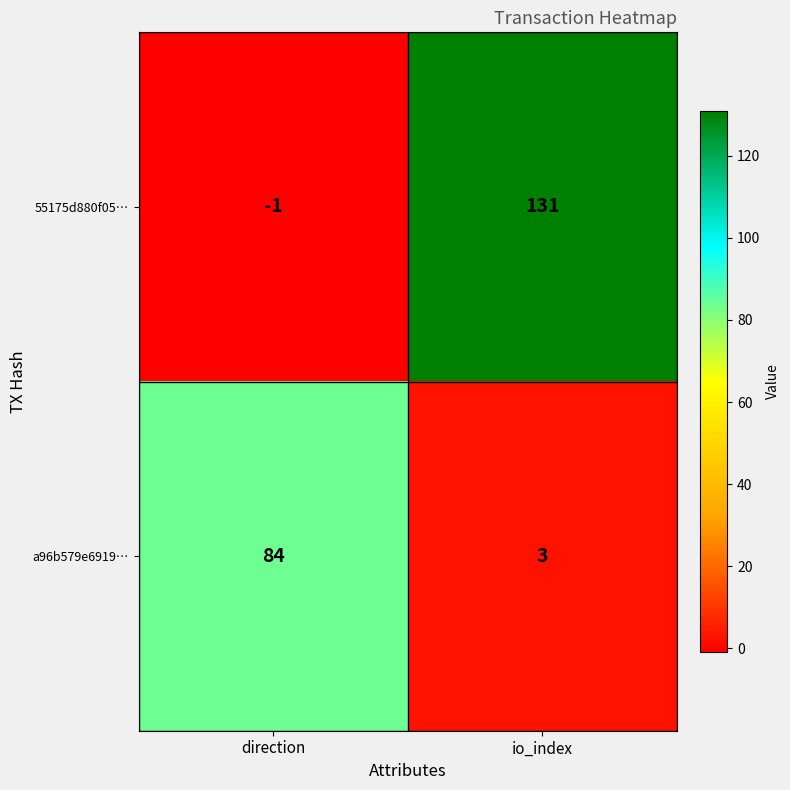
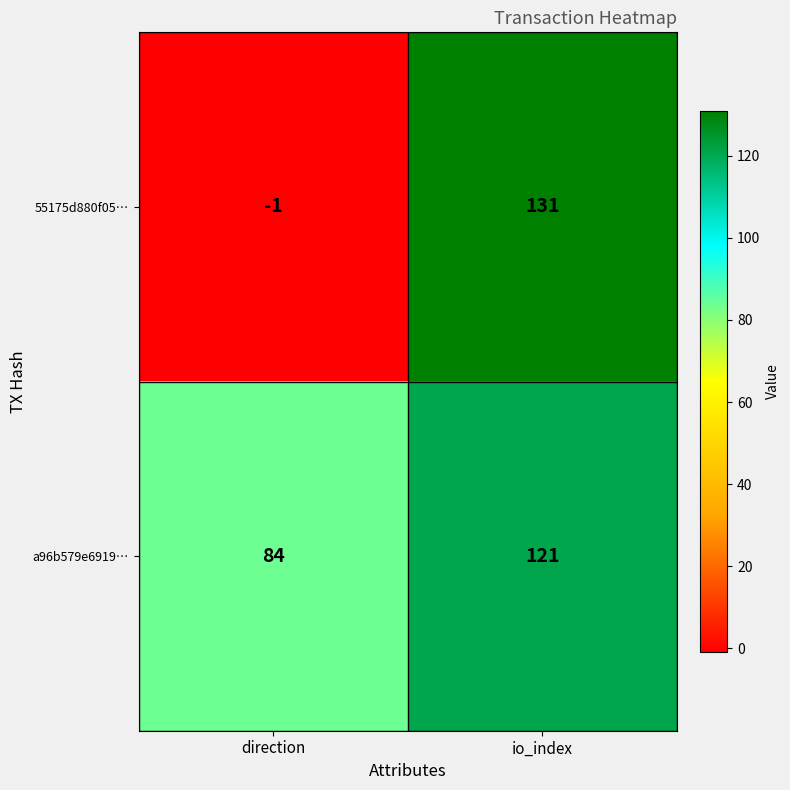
  {
    "55175d880f05…": {
      "direction": -1,
      "io_index": 131
    },
    "a96b579e6919…": {
      "direction": 84,
-     "io_index": 3
+     "io_index": 121
    }
  }
